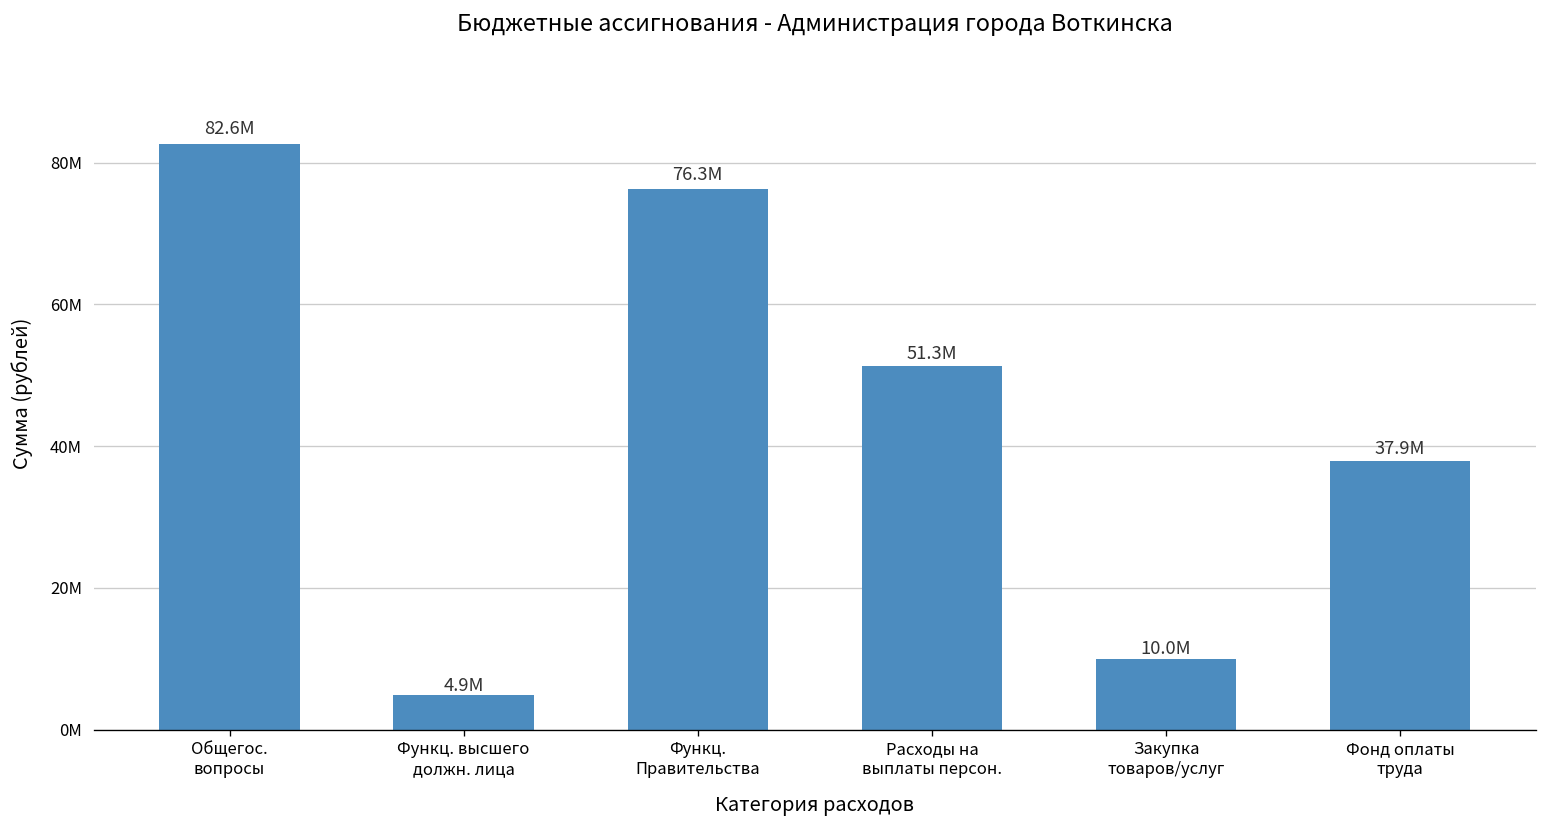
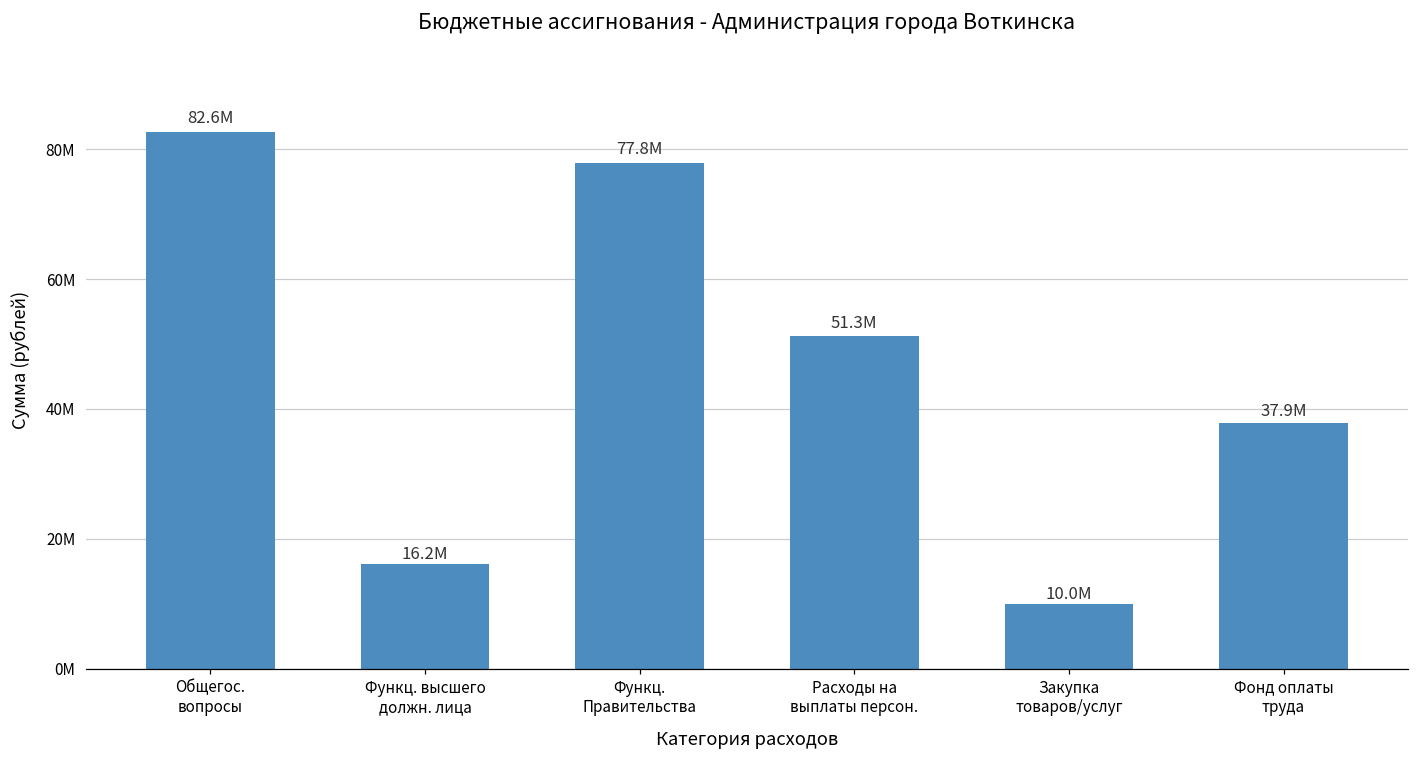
  {
    "Общегос. вопросы": "82.6M",
-   "Функц. высшего должн. лица": "4.9M",
-   "Функц. Правительства": "76.3M",
+   "Функц. высшего должн. лица": "16.2M",
+   "Функц. Правительства": "77.8M",
    "Расходы на выплаты персон.": "51.3M",
    "Закупка товаров/услуг": "10.0M",
    "Фонд оплаты труда": "37.9M"
  }
